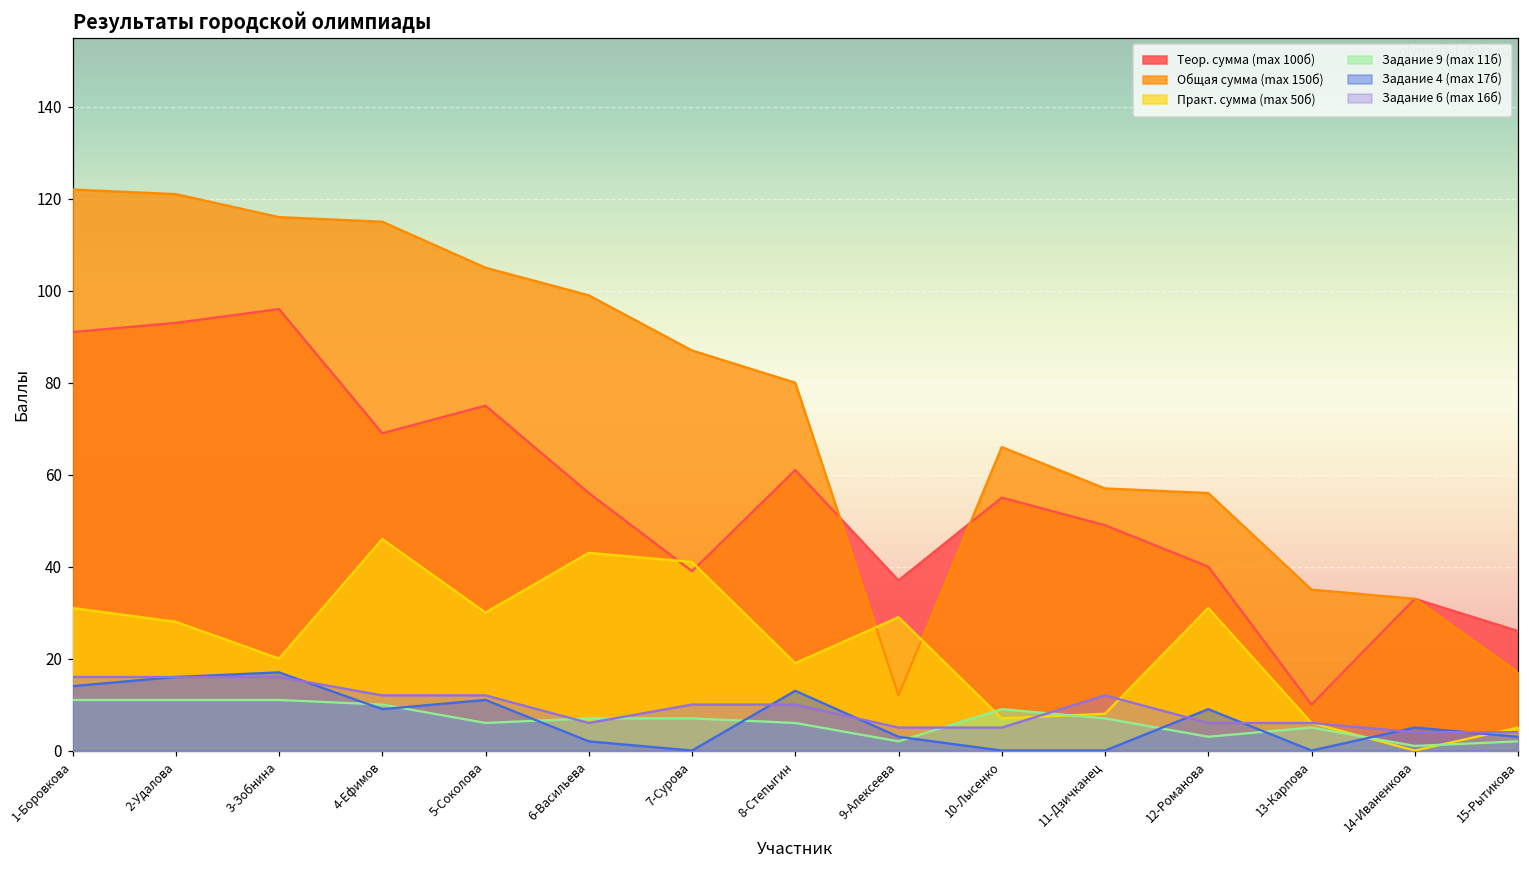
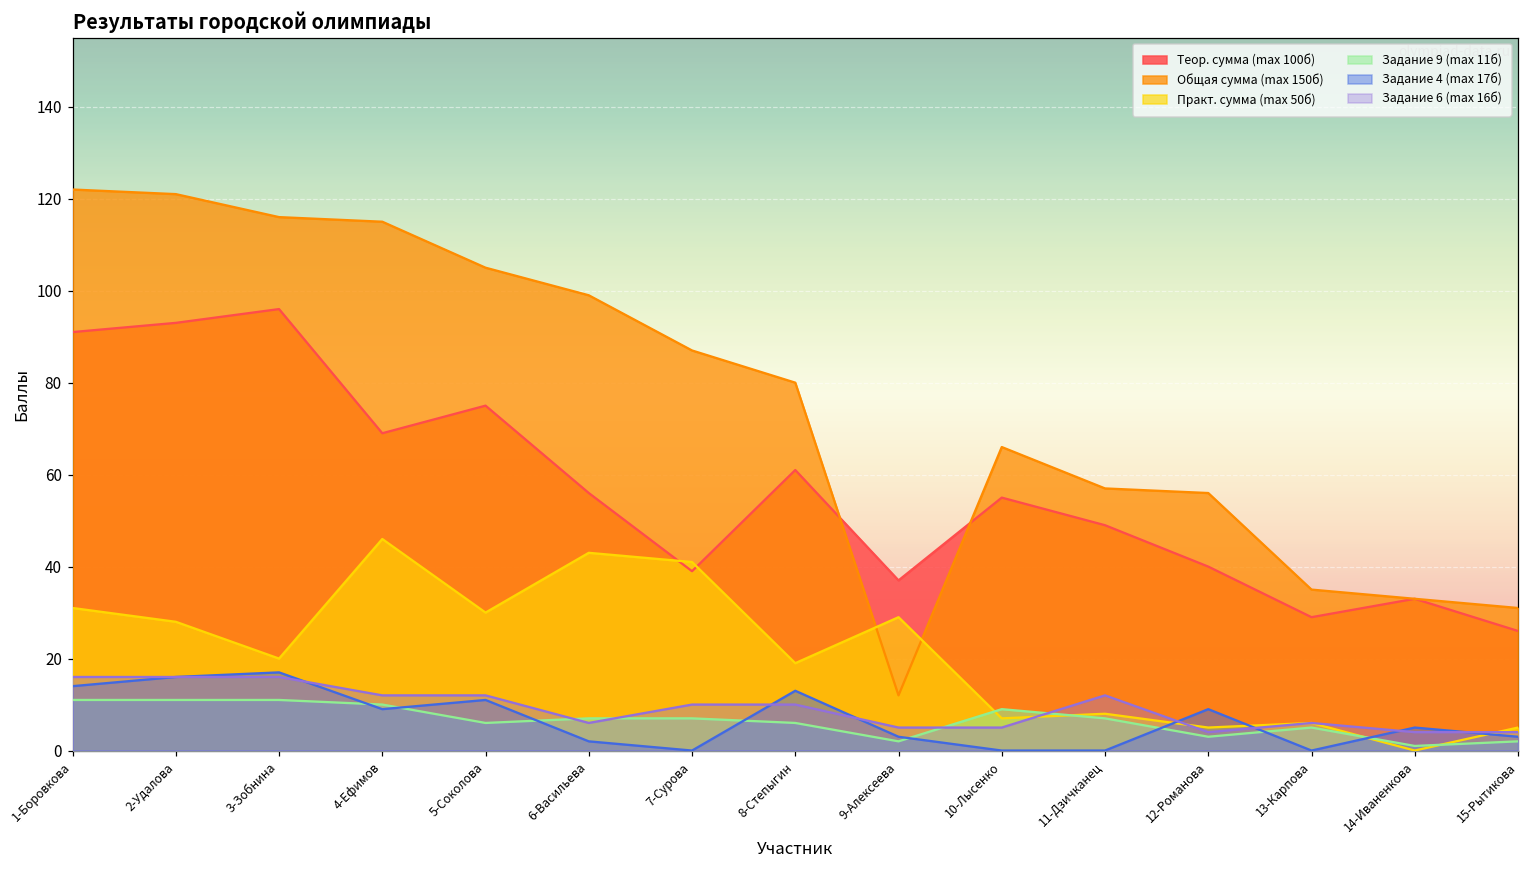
  {
    "Теор. сумма (max 100б)": {
      "1-Боровкова": 91,
      "2-Удалова": 93,
      "3-Зобнина": 96,
      "4-Ефимов": 69,
      "5-Соколова": 75,
      "6-Васильева": 56,
      "7-Сурова": 39,
      "8-Степыгин": 61,
      "9-Алексеева": 37,
      "10-Лысенко": 55,
      "11-Дзичканец": 49,
      "12-Романова": 40,
-     "13-Карпова": 10,
+     "13-Карпова": 29,
      "15-Рытикова": 26
    },
    "Общая сумма (max 150б)": {
      "1-Боровкова": 122,
      "2-Удалова": 121,
      "3-Зобнина": 116,
      "4-Ефимов": 115,
      "5-Соколова": 105,
      "6-Васильева": 99,
      "7-Сурова": 87,
      "8-Степыгин": 80,
      "9-Алексеева": 12,
      "10-Лысенко": 66,
      "11-Дзичканец": 57,
      "12-Романова": 56,
      "13-Карпова": 35,
-     "15-Рытикова": 17
+     "15-Рытикова": 31
    },
    "Практ. сумма (max 50б)": {
      "1-Боровкова": 31,
      "2-Удалова": 28,
      "3-Зобнина": 20,
      "4-Ефимов": 46,
      "5-Соколова": 30,
      "6-Васильева": 43,
      "7-Сурова": 41,
      "8-Степыгин": 19,
      "9-Алексеева": 29,
      "10-Лысенко": 7,
      "11-Дзичканец": 8,
-     "12-Романова": 31,
+     "12-Романова": 5,
      "14-Иваненкова": 0,
      "15-Рытикова": 5
    },
    "Задание 9 (max 11б)": {
      "1-Боровкова": 11,
      "2-Удалова": 11,
      "3-Зобнина": 11,
      "4-Ефимов": 10,
      "5-Соколова": 6,
      "6-Васильева": 7,
      "7-Сурова": 7,
      "8-Степыгин": 6,
      "9-Алексеева": 2,
      "10-Лысенко": 9,
      "11-Дзичканец": 7,
      "12-Романова": 3,
      "13-Карпова": 5,
      "14-Иваненкова": 1,
      "15-Рытикова": 2
    },
    "Задание 4 (max 17б)": {
      "1-Боровкова": 14,
      "3-Зобнина": 17,
      "4-Ефимов": 9,
      "5-Соколова": 11,
      "6-Васильева": 2,
      "7-Сурова": 0,
      "8-Степыгин": 13,
      "9-Алексеева": 3,
      "10-Лысенко": 0,
      "11-Дзичканец": 0,
      "12-Романова": 9,
      "13-Карпова": 0,
      "14-Иваненкова": 5,
      "15-Рытикова": 3
    },
    "Задание 6 (max 16б)": {
      "1-Боровкова": 16,
      "3-Зобнина": 16,
      "4-Ефимов": 12,
      "5-Соколова": 12,
      "6-Васильева": 6,
      "7-Сурова": 10,
      "8-Степыгин": 10,
      "9-Алексеева": 5,
      "10-Лысенко": 5,
      "11-Дзичканец": 12,
-     "12-Романова": 6,
+     "12-Романова": 4,
      "14-Иваненкова": 4,
      "15-Рытикова": 4
    }
  }
